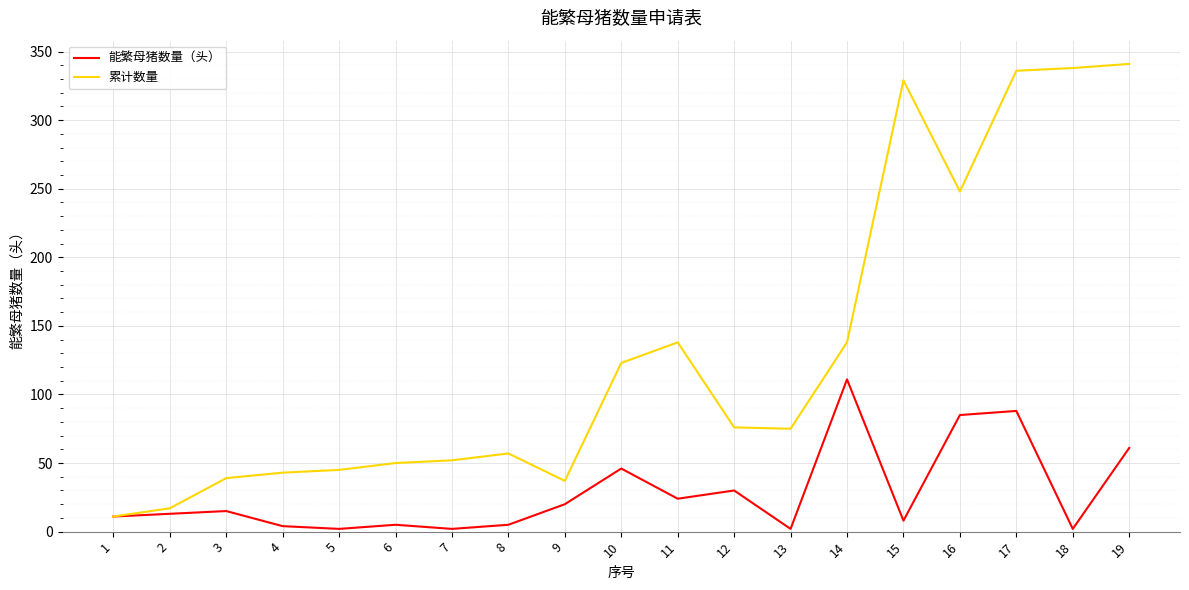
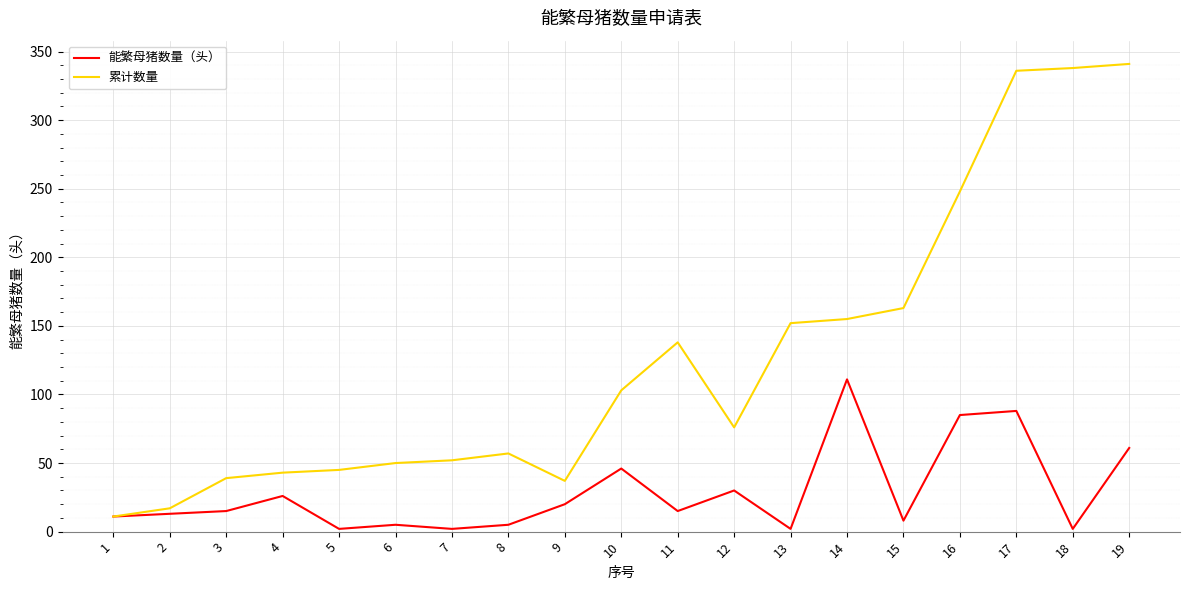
  {
    "能繁母猪数量（头）": {
      "2": 13,
      "3": 15,
-     "4": 4,
+     "4": 26,
      "5": 2,
      "6": 5,
      "7": 2,
      "8": 5,
      "9": 20,
      "10": 46,
-     "11": 24,
+     "11": 15,
      "12": 30,
      "13": 2,
      "14": 111,
      "15": 8,
      "16": 85,
      "17": 88,
      "18": 2,
      "19": 61
    },
    "累计数量": {
      "2": 17,
      "3": 39,
      "4": 43,
      "5": 45,
      "6": 50,
      "7": 52,
      "8": 57,
      "9": 37,
-     "10": 123,
+     "10": 103,
      "11": 138,
      "12": 76,
-     "13": 75,
-     "14": 138,
-     "15": 329,
+     "13": 152,
+     "14": 155,
+     "15": 163,
      "16": 248,
      "17": 336,
      "18": 338,
      "19": 341
    }
  }
